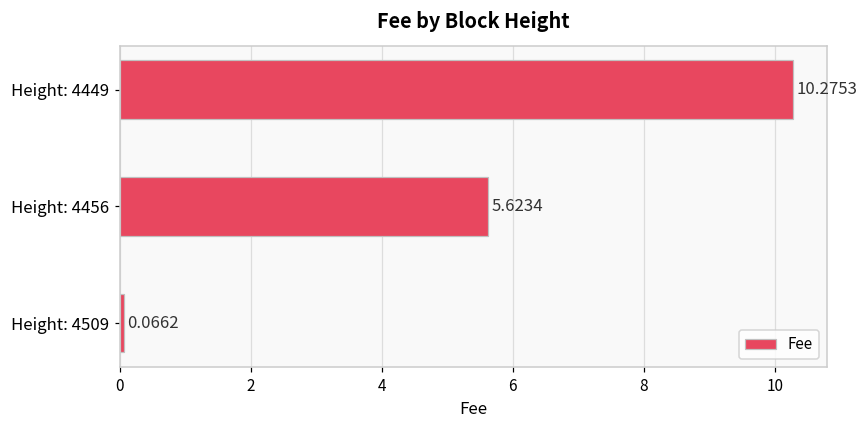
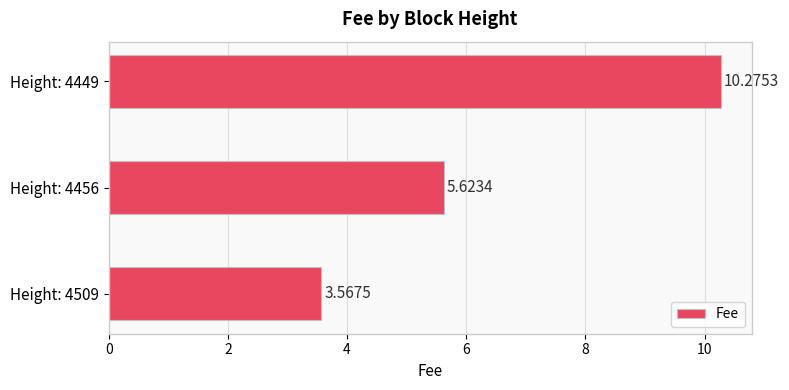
  {
    "Height: 4449": 10.2753,
    "Height: 4456": 5.6234,
-   "Height: 4509": 0.0662
+   "Height: 4509": 3.5675
  }
